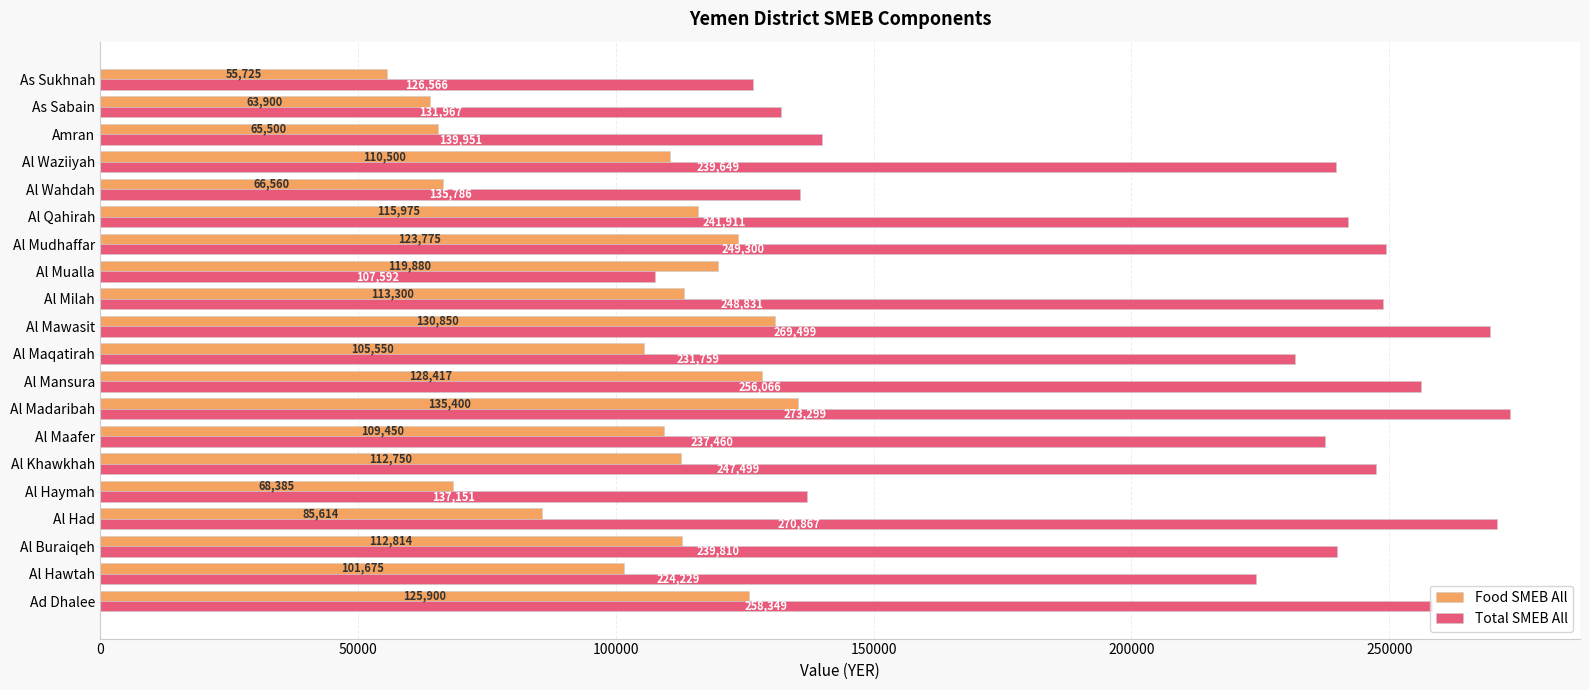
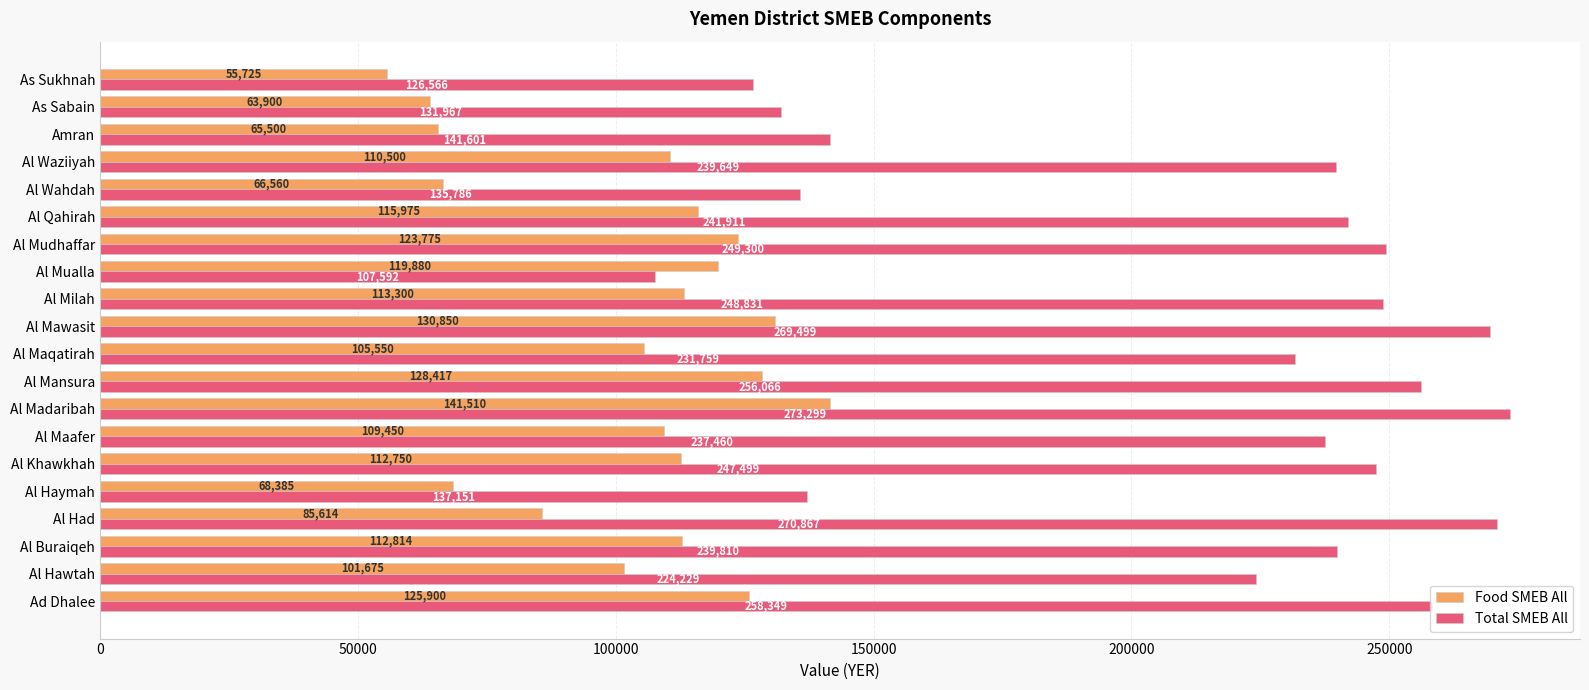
  {
    "Food SMEB All": {
      "As Sukhnah": "55,725",
      "As Sabain": "63,900",
      "Amran": "65,500",
      "Al Waziiyah": "110,500",
      "Al Wahdah": "66,560",
      "Al Qahirah": "115,975",
      "Al Mudhaffar": "123,775",
      "Al Mualla": "119,880",
      "Al Milah": "113,300",
      "Al Mawasit": "130,850",
      "Al Maqatirah": "105,550",
      "Al Mansura": "128,417",
-     "Al Madaribah": "135,400",
+     "Al Madaribah": "141,510",
      "Al Maafer": "109,450",
      "Al Khawkhah": "112,750",
      "Al Haymah": "68,385",
      "Al Had": "85,614",
      "Al Buraiqeh": "112,814",
      "Al Hawtah": "101,675",
      "Ad Dhalee": "125,900"
    },
    "Total SMEB All": {
      "As Sukhnah": "126,566",
      "As Sabain": "131,967",
-     "Amran": "139,951",
+     "Amran": "141,601",
      "Al Waziiyah": "239,649",
      "Al Wahdah": "135,786",
      "Al Qahirah": "241,911",
      "Al Mudhaffar": "249,300",
      "Al Mualla": "107,592",
      "Al Milah": "248,831",
      "Al Mawasit": "269,499",
      "Al Maqatirah": "231,759",
      "Al Mansura": "256,066",
      "Al Madaribah": "273,299",
      "Al Maafer": "237,460",
      "Al Khawkhah": "247,499",
      "Al Haymah": "137,151",
      "Al Had": "270,867",
      "Al Buraiqeh": "239,810",
      "Al Hawtah": "224,229"
    }
  }
